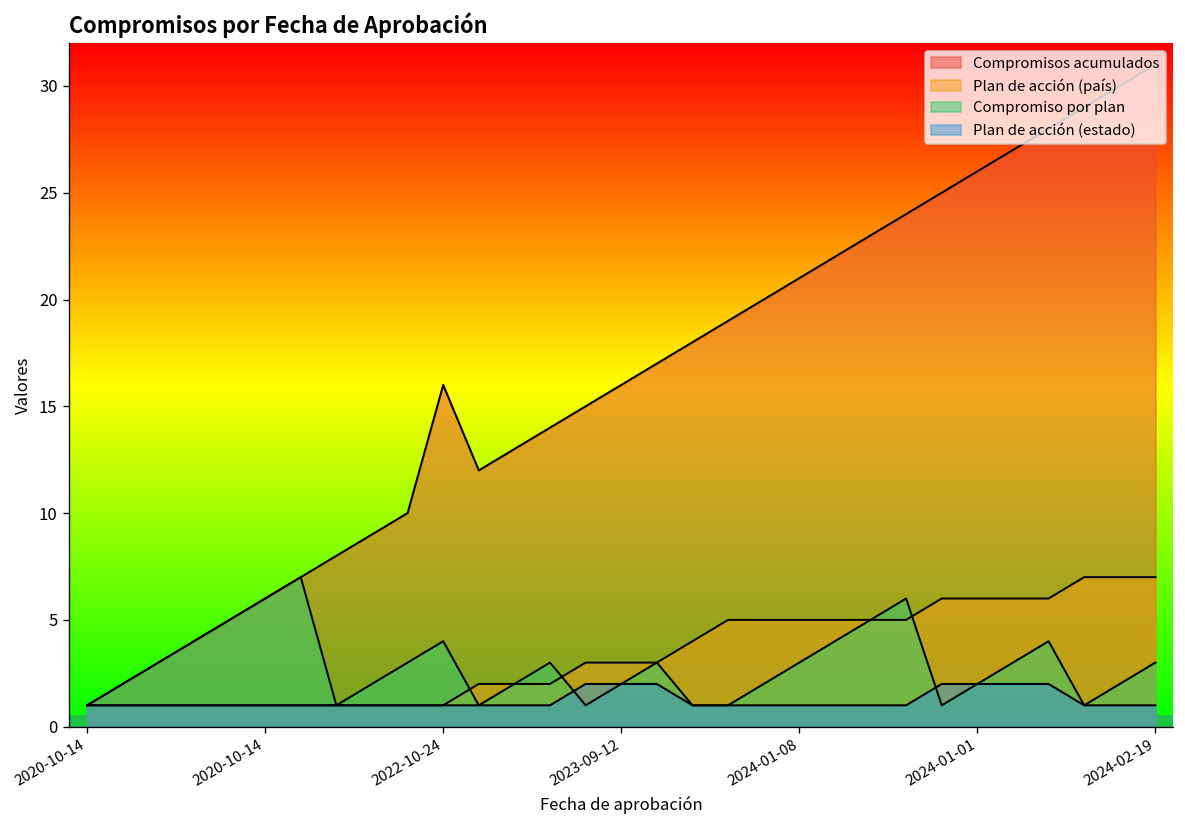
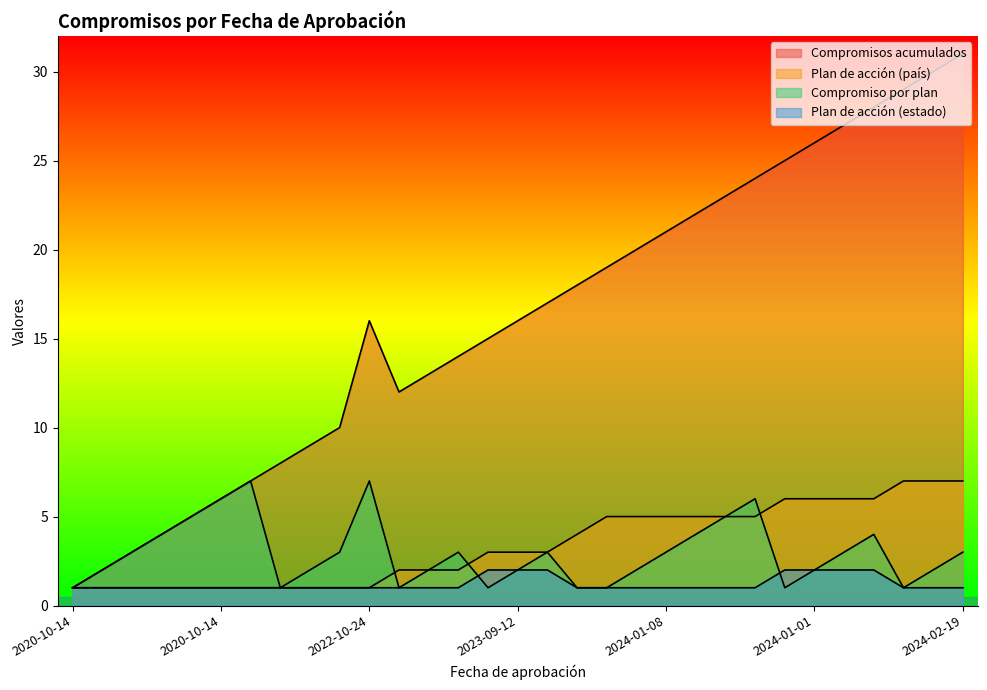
  {
    "Compromisos acumulados": {
      "2022-10-24": 16
    },
    "Compromiso por plan": {
-     "2022-10-24": 4
+     "2022-10-24": 7
    }
  }
